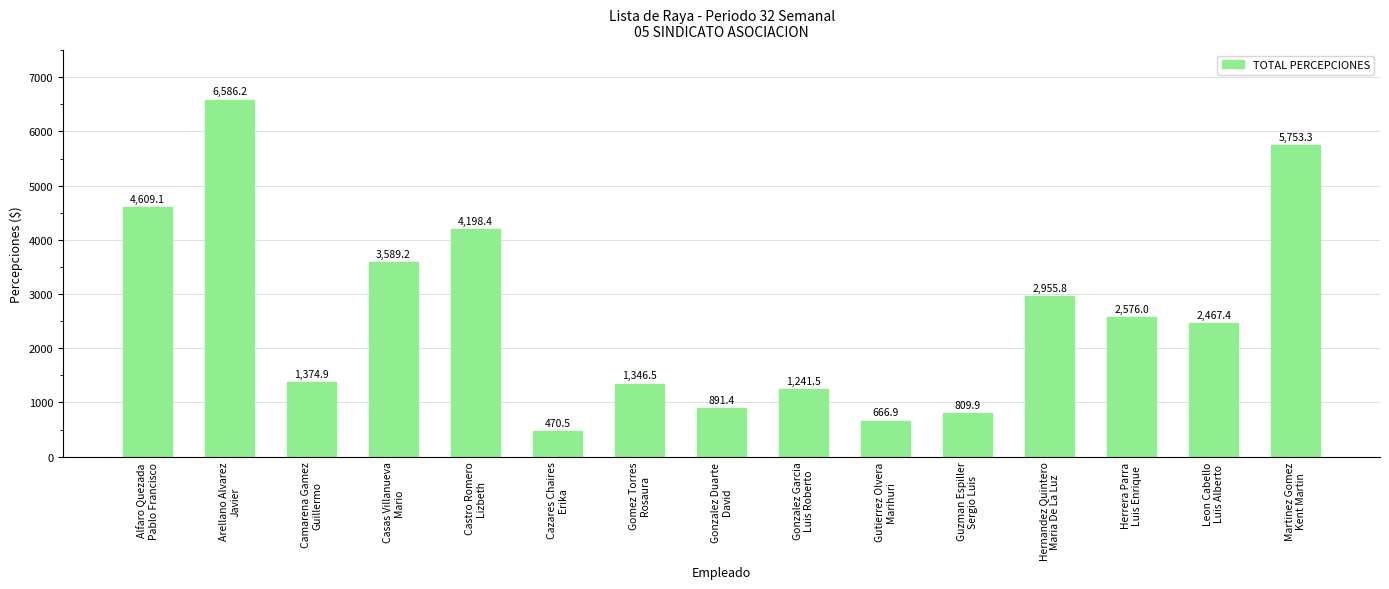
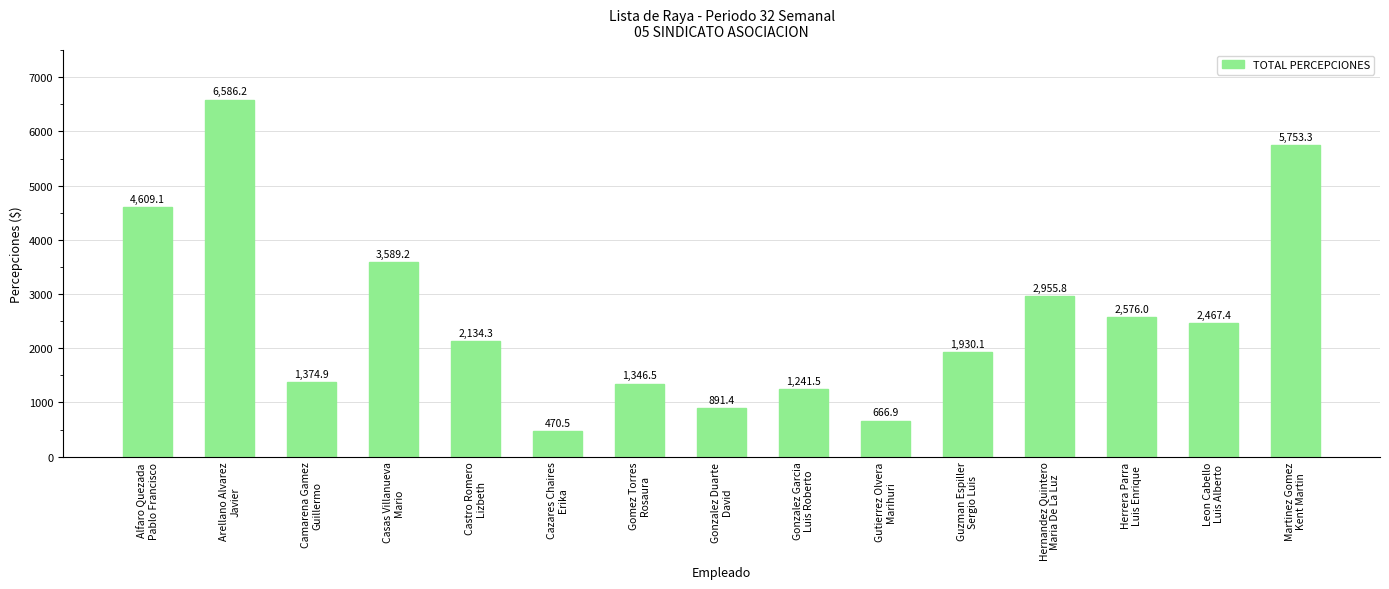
  {
    "Alfaro Quezada Pablo Francisco": "4,609.1",
    "Arellano Alvarez Javier": "6,586.2",
    "Camarena Gamez Guillermo": "1,374.9",
    "Casas Villanueva Mario": "3,589.2",
-   "Castro Romero Lizbeth": "4,198.4",
+   "Castro Romero Lizbeth": "2,134.3",
    "Cazares Chaires Erika": "470.5",
    "Gomez Torres Rosaura": "1,346.5",
    "Gonzalez Duarte David": "891.4",
    "Gonzalez Garcia Luis Roberto": "1,241.5",
    "Gutierrez Olvera Marihuri": "666.9",
-   "Guzman Espiller Sergio Luis": "809.9",
+   "Guzman Espiller Sergio Luis": "1,930.1",
    "Hernandez Quintero Maria De La Luz": "2,955.8",
    "Herrera Parra Luis Enrique": "2,576.0",
    "Leon Cabello Luis Alberto": "2,467.4",
    "Martinez Gomez Kent Martin": "5,753.3"
  }
